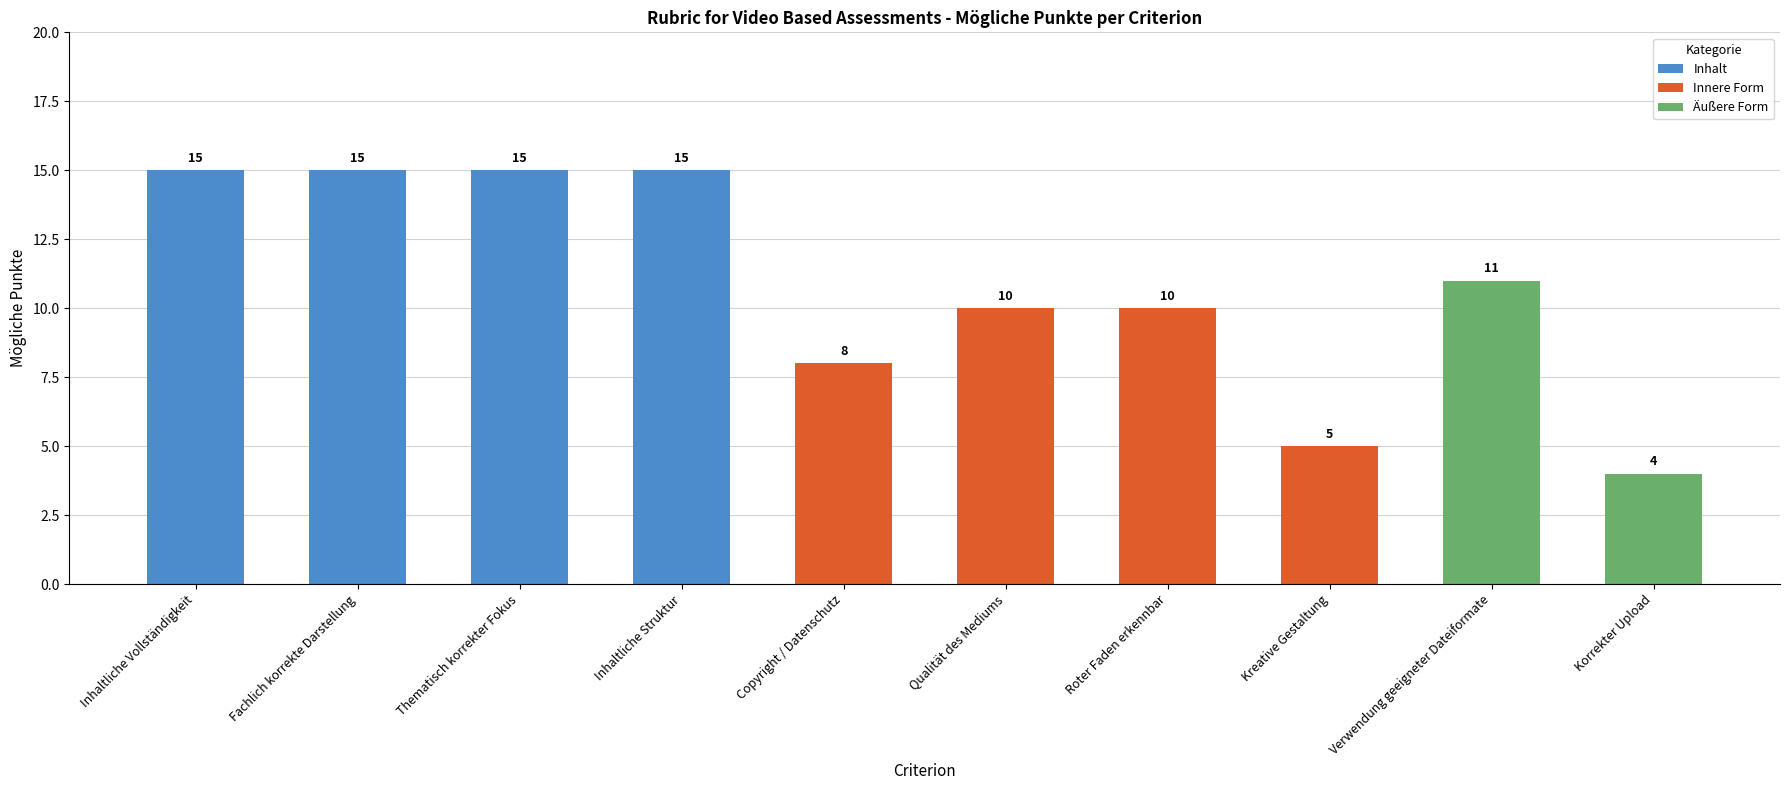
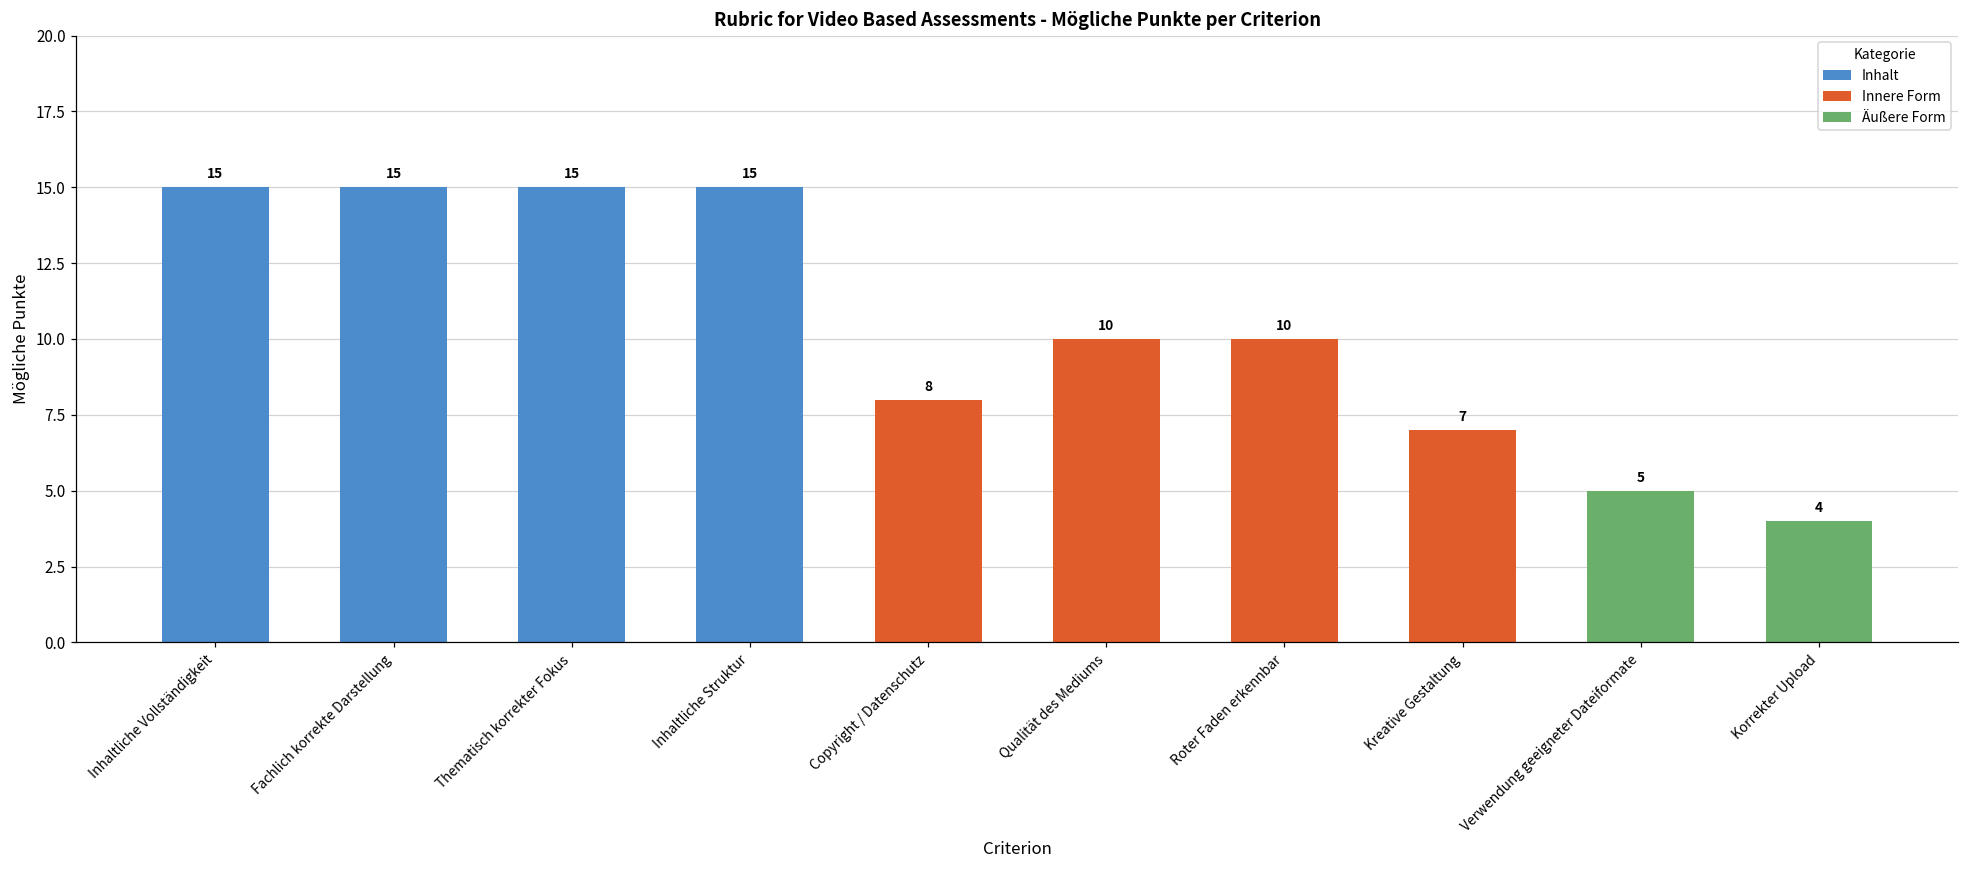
  {
    "Inhaltliche Vollständigkeit": 15,
    "Fachlich korrekte Darstellung": 15,
    "Thematisch korrekter Fokus": 15,
    "Inhaltliche Struktur": 15,
    "Copyright / Datenschutz": 8,
    "Qualität des Mediums": 10,
    "Roter Faden erkennbar": 10,
-   "Kreative Gestaltung": 5,
-   "Verwendung geeigneter Dateiformate": 11,
+   "Kreative Gestaltung": 7,
+   "Verwendung geeigneter Dateiformate": 5,
    "Korrekter Upload": 4
  }
